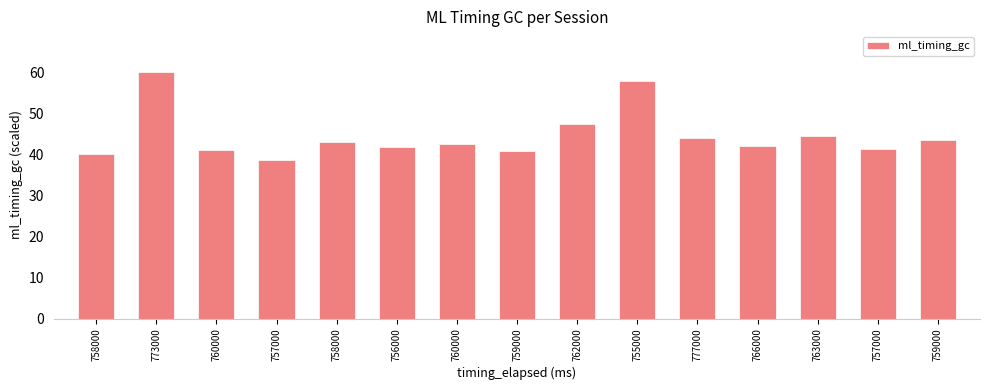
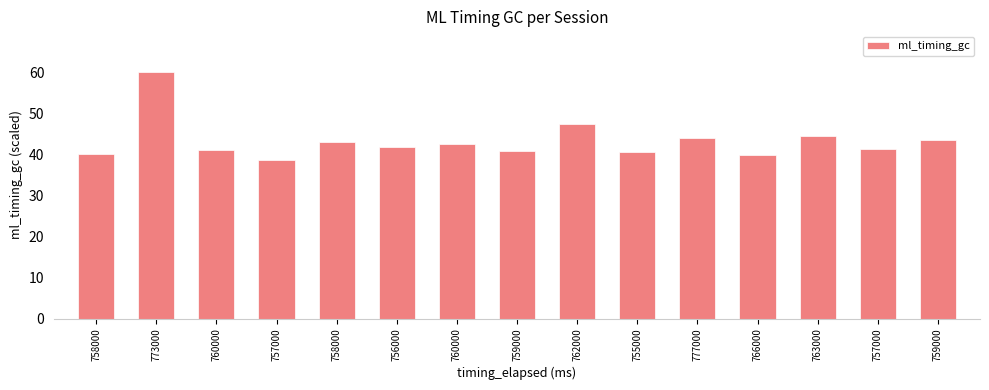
  {
    "773000": 60,
    "756000": 42,
    "762000": 47,
-   "755000": 58,
+   "755000": 41,
    "777000": 44,
-   "766000": 42,
+   "766000": 40,
    "763000": 44
  }
